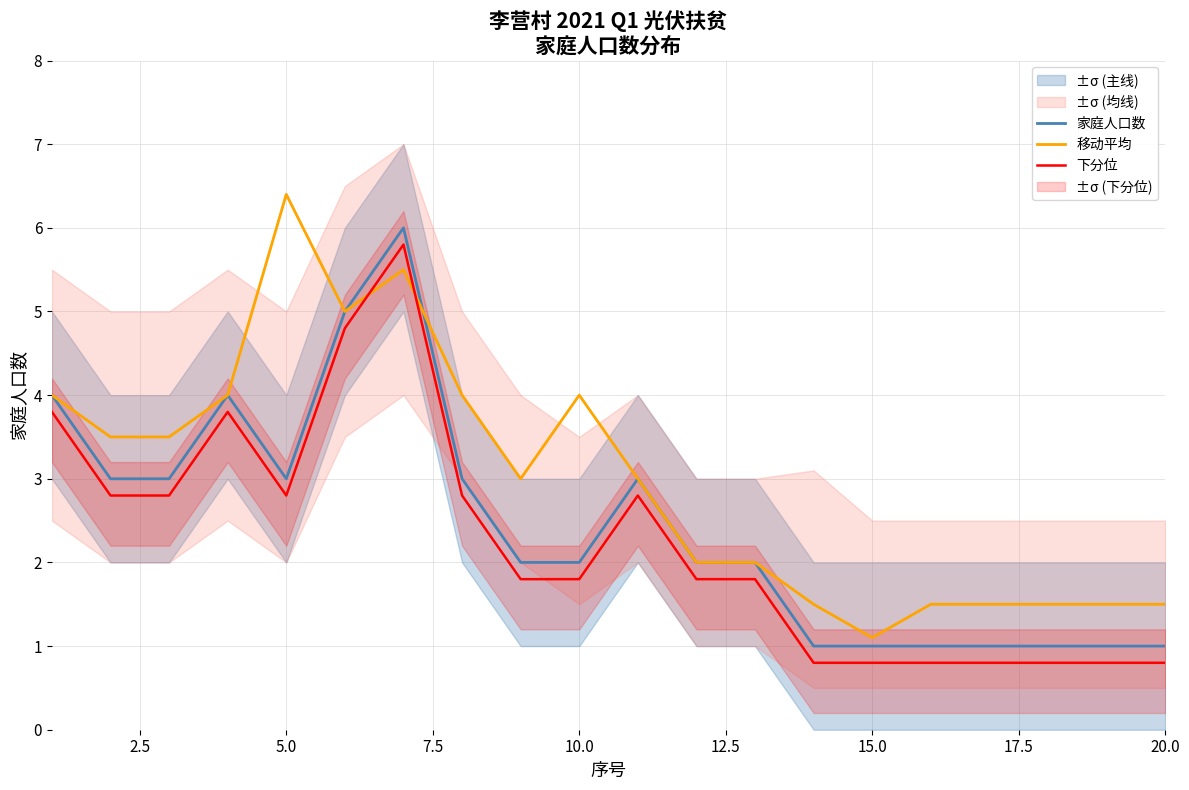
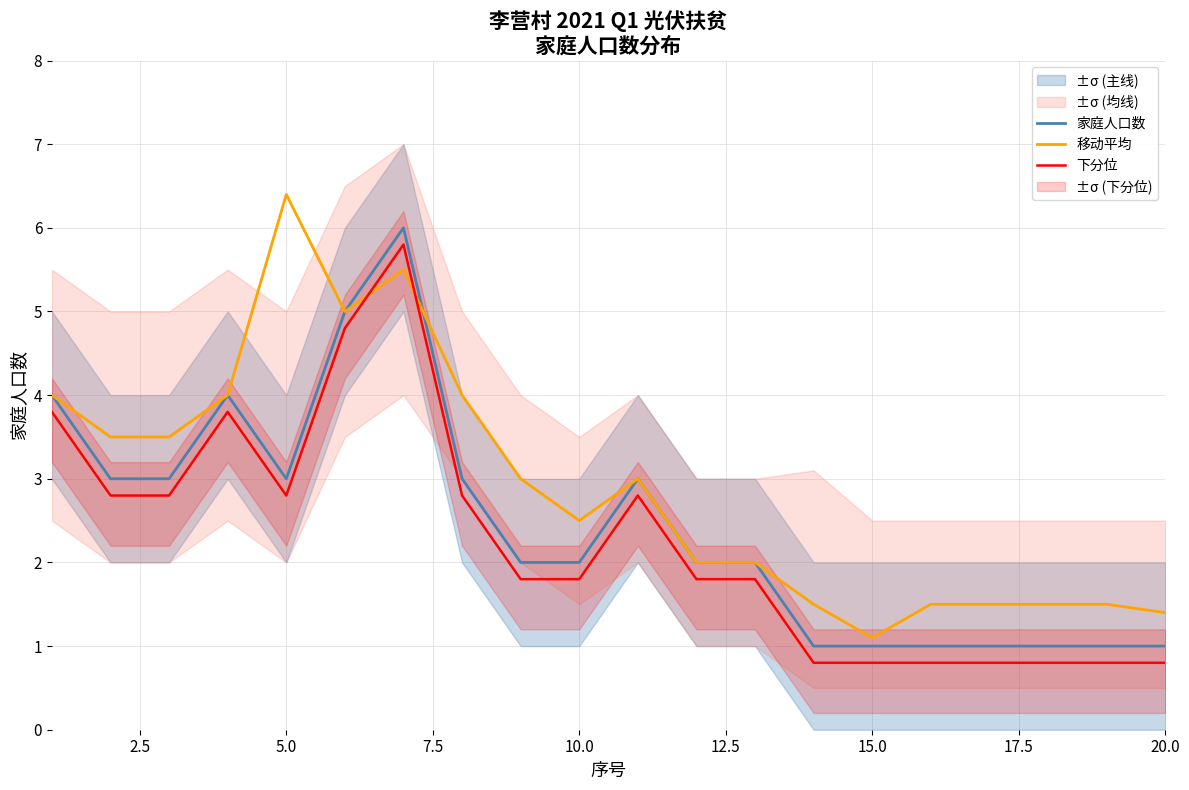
  {
    "移动平均": {
      "5.0": 6.4,
-     "10.0": 4.0,
+     "10.0": 2.5,
      "15.0": 1.1,
-     "20.0": 1.5
+     "20.0": 1.4
    }
  }
